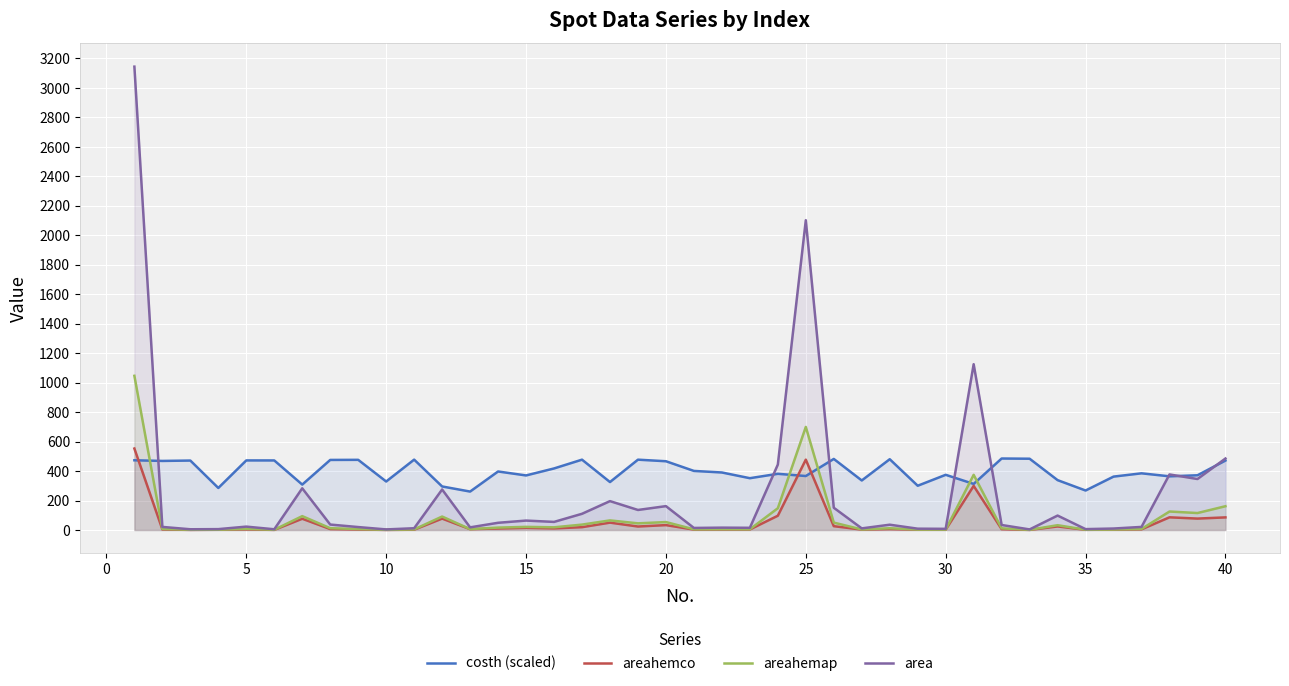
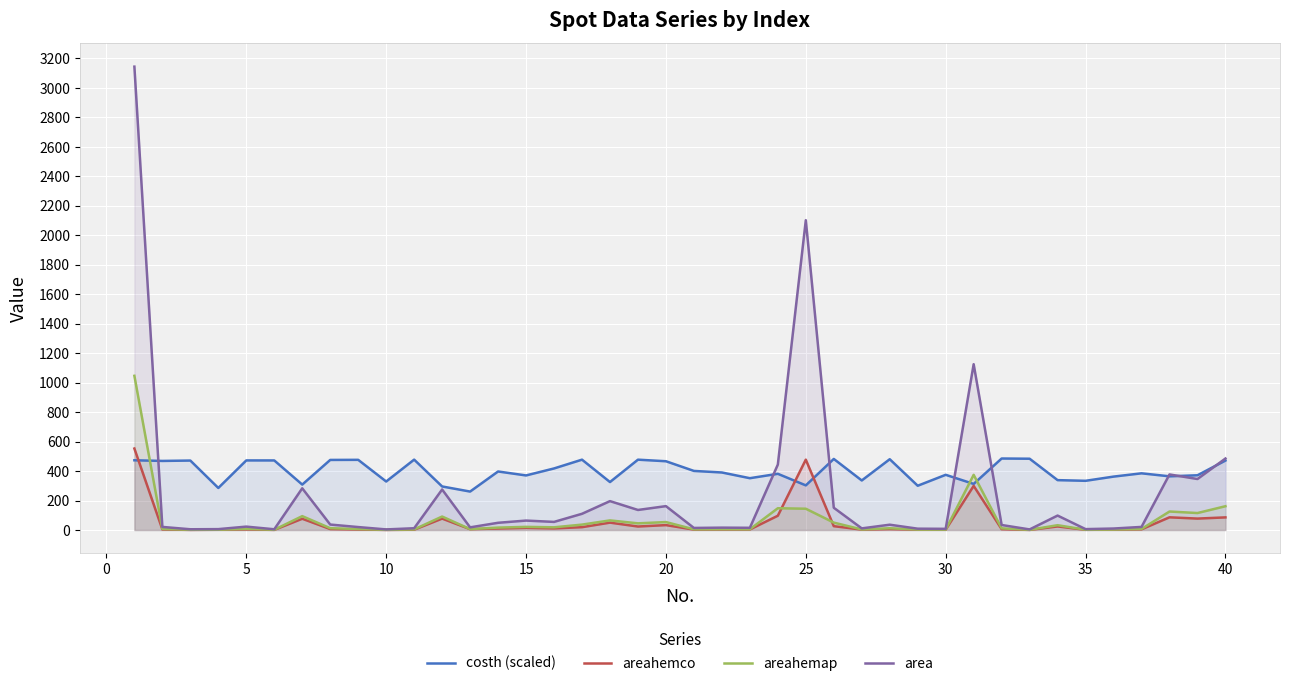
  {
    "costh (scaled)": {
      "5": 470,
      "10": 330,
      "15": 370,
      "20": 470,
-     "25": 370,
+     "25": 300,
      "30": 370,
-     "35": 270
+     "35": 330
    },
    "areahemco": {
      "20": 30,
      "25": 480,
      "40": 90
    },
    "areahemap": {
      "20": 50,
-     "25": 700,
+     "25": 140,
      "40": 160
    },
    "area": {
      "15": 60,
      "20": 160,
      "25": 2100
    }
  }
